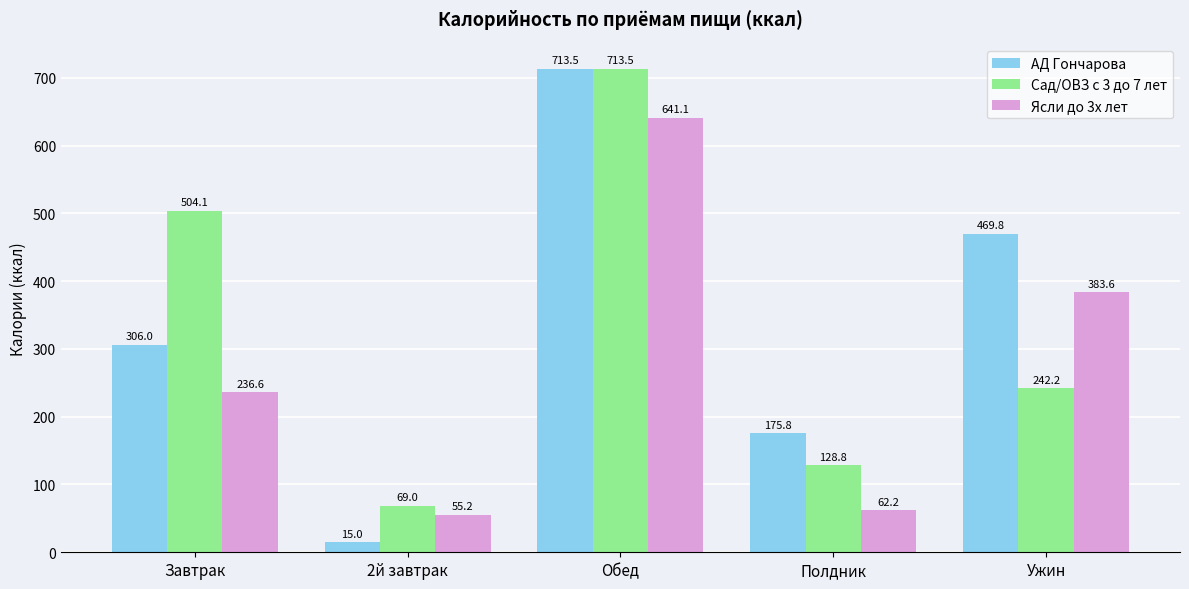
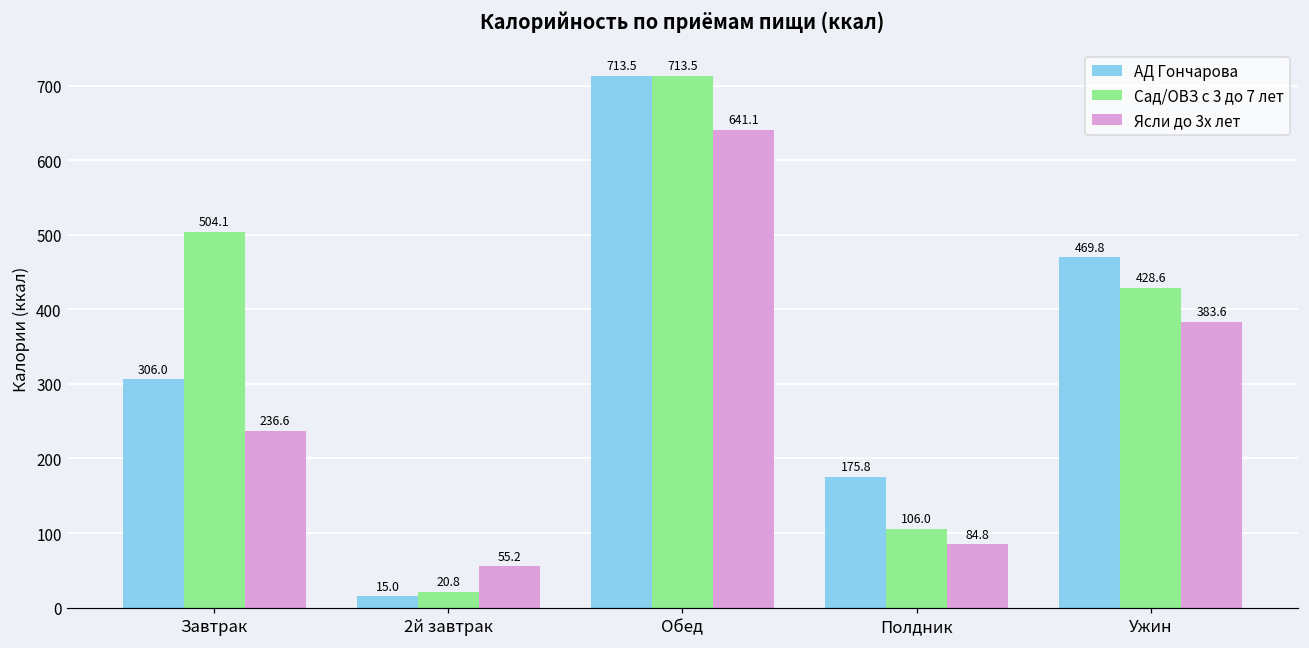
  {
    "АД Гончарова": {
      "Завтрак": 306.0,
      "2й завтрак": 15.0,
      "Обед": 713.5,
      "Полдник": 175.8,
      "Ужин": 469.8
    },
    "Сад/ОВЗ с 3 до 7 лет": {
      "Завтрак": 504.1,
-     "2й завтрак": 69.0,
+     "2й завтрак": 20.8,
      "Обед": 713.5,
-     "Полдник": 128.8,
-     "Ужин": 242.2
+     "Полдник": 106.0,
+     "Ужин": 428.6
    },
    "Ясли до 3х лет": {
      "Завтрак": 236.6,
      "2й завтрак": 55.2,
      "Обед": 641.1,
-     "Полдник": 62.2,
+     "Полдник": 84.8,
      "Ужин": 383.6
    }
  }
